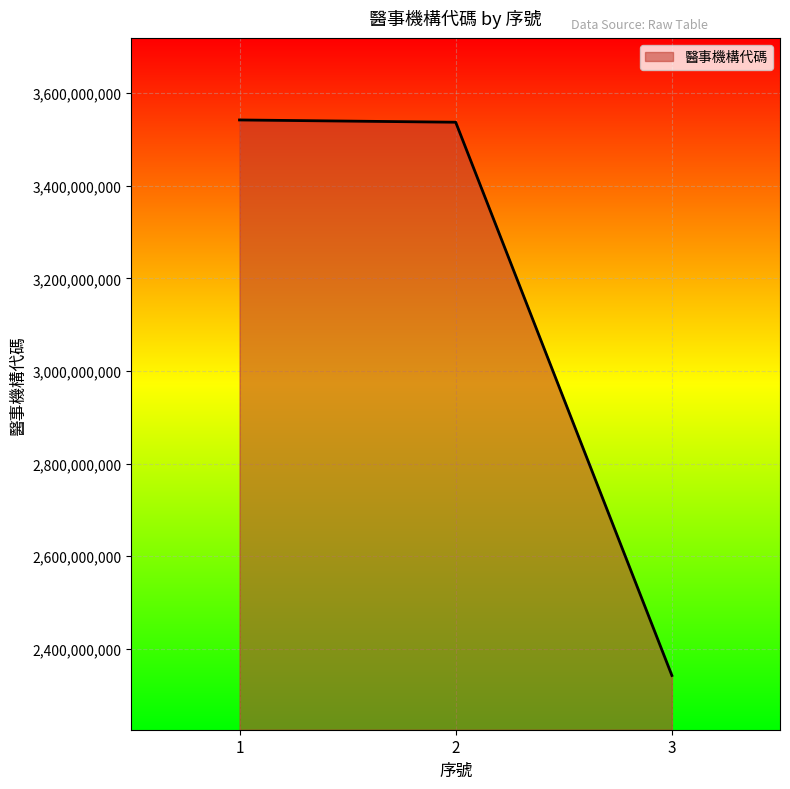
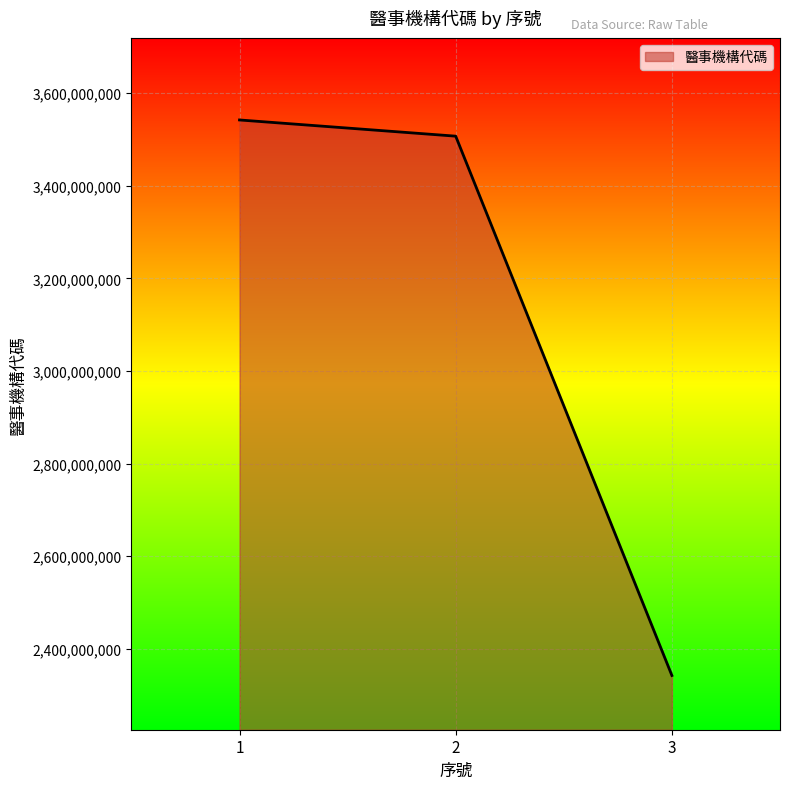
  {
    "1": "3,540,000,000",
-   "2": "3,540,000,000",
+   "2": "3,510,000,000",
    "3": "2,340,000,000"
  }
